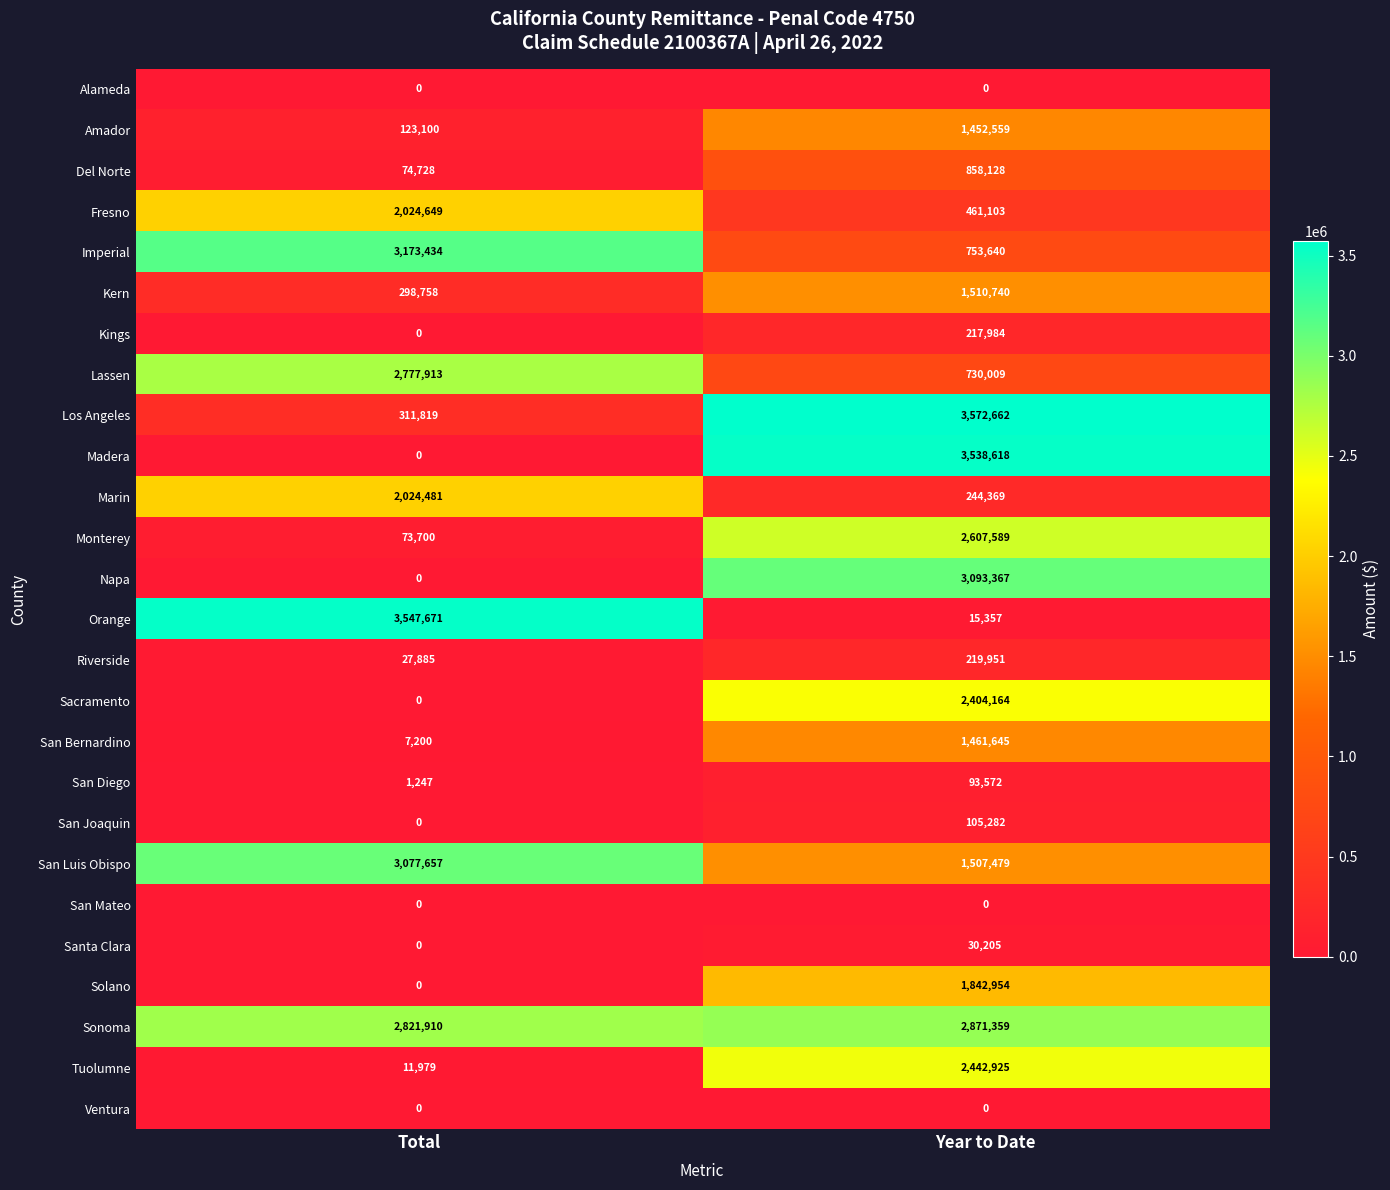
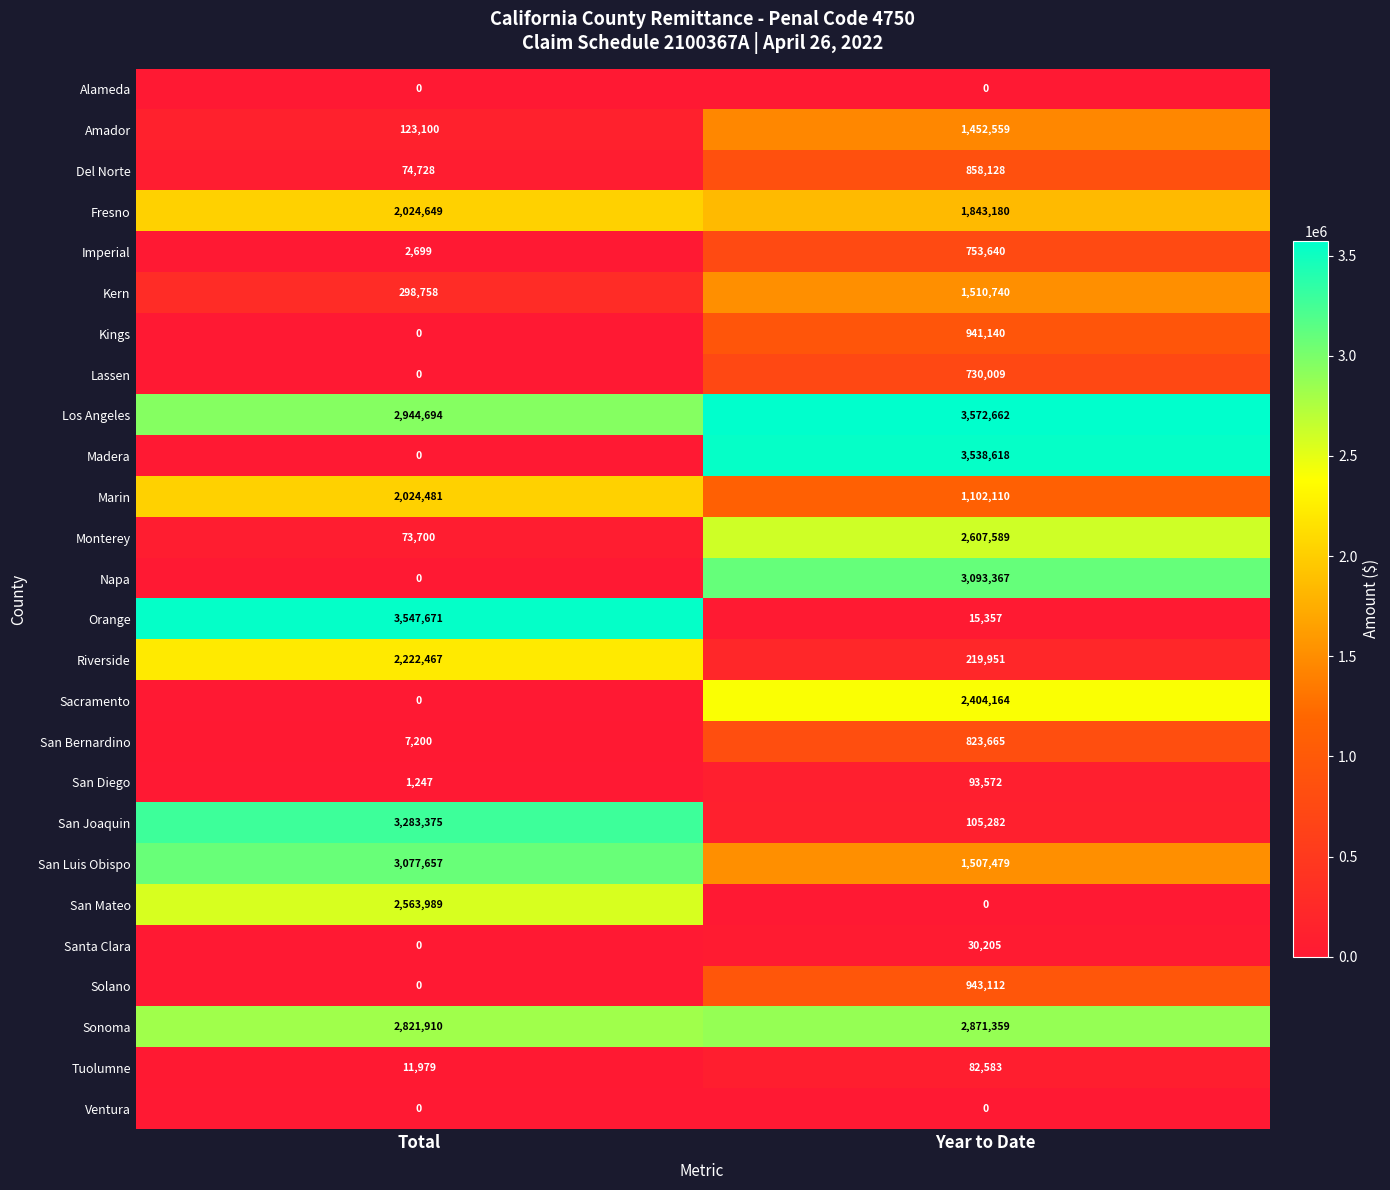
  {
    "Alameda": {
      "Total": "0",
      "Year to Date": "0"
    },
    "Amador": {
      "Total": "123,100",
      "Year to Date": "1,452,559"
    },
    "Del Norte": {
      "Total": "74,728",
      "Year to Date": "858,128"
    },
    "Fresno": {
      "Total": "2,024,649",
-     "Year to Date": "461,103"
+     "Year to Date": "1,843,180"
    },
    "Imperial": {
-     "Total": "3,173,434",
+     "Total": "2,699",
      "Year to Date": "753,640"
    },
    "Kern": {
      "Total": "298,758",
      "Year to Date": "1,510,740"
    },
    "Kings": {
      "Total": "0",
-     "Year to Date": "217,984"
+     "Year to Date": "941,140"
    },
    "Lassen": {
-     "Total": "2,777,913",
+     "Total": "0",
      "Year to Date": "730,009"
    },
    "Los Angeles": {
-     "Total": "311,819",
+     "Total": "2,944,694",
      "Year to Date": "3,572,662"
    },
    "Madera": {
      "Total": "0",
      "Year to Date": "3,538,618"
    },
    "Marin": {
      "Total": "2,024,481",
-     "Year to Date": "244,369"
+     "Year to Date": "1,102,110"
    },
    "Monterey": {
      "Total": "73,700",
      "Year to Date": "2,607,589"
    },
    "Napa": {
      "Total": "0",
      "Year to Date": "3,093,367"
    },
    "Orange": {
      "Total": "3,547,671",
      "Year to Date": "15,357"
    },
    "Riverside": {
-     "Total": "27,885",
+     "Total": "2,222,467",
      "Year to Date": "219,951"
    },
    "Sacramento": {
      "Total": "0",
      "Year to Date": "2,404,164"
    },
    "San Bernardino": {
      "Total": "7,200",
-     "Year to Date": "1,461,645"
+     "Year to Date": "823,665"
    },
    "San Diego": {
      "Total": "1,247",
      "Year to Date": "93,572"
    },
    "San Joaquin": {
-     "Total": "0",
+     "Total": "3,283,375",
      "Year to Date": "105,282"
    },
    "San Luis Obispo": {
      "Total": "3,077,657",
      "Year to Date": "1,507,479"
    },
    "San Mateo": {
-     "Total": "0",
+     "Total": "2,563,989",
      "Year to Date": "0"
    },
    "Santa Clara": {
      "Total": "0",
      "Year to Date": "30,205"
    },
    "Solano": {
      "Total": "0",
-     "Year to Date": "1,842,954"
+     "Year to Date": "943,112"
    },
    "Sonoma": {
      "Total": "2,821,910",
      "Year to Date": "2,871,359"
    },
    "Tuolumne": {
      "Total": "11,979",
-     "Year to Date": "2,442,925"
+     "Year to Date": "82,583"
    },
    "Ventura": {
      "Total": "0",
      "Year to Date": "0"
    }
  }
